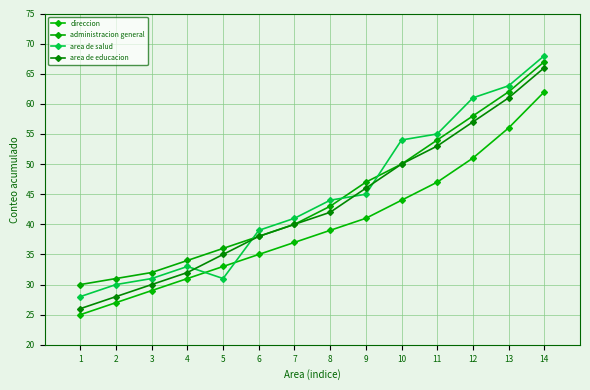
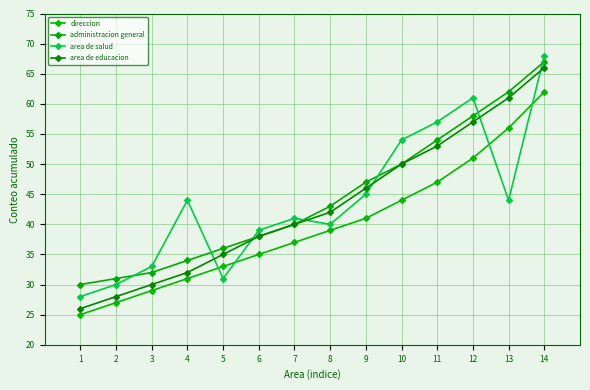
  {
    "area de salud": {
      "1": 28,
      "2": 30,
-     "3": 31,
-     "4": 33,
+     "3": 33,
+     "4": 44,
      "5": 31,
      "6": 39,
      "7": 41,
-     "8": 44,
+     "8": 40,
      "9": 45,
      "10": 54,
-     "11": 55,
+     "11": 57,
      "12": 61,
-     "13": 63,
+     "13": 44,
      "14": 68
    }
  }
